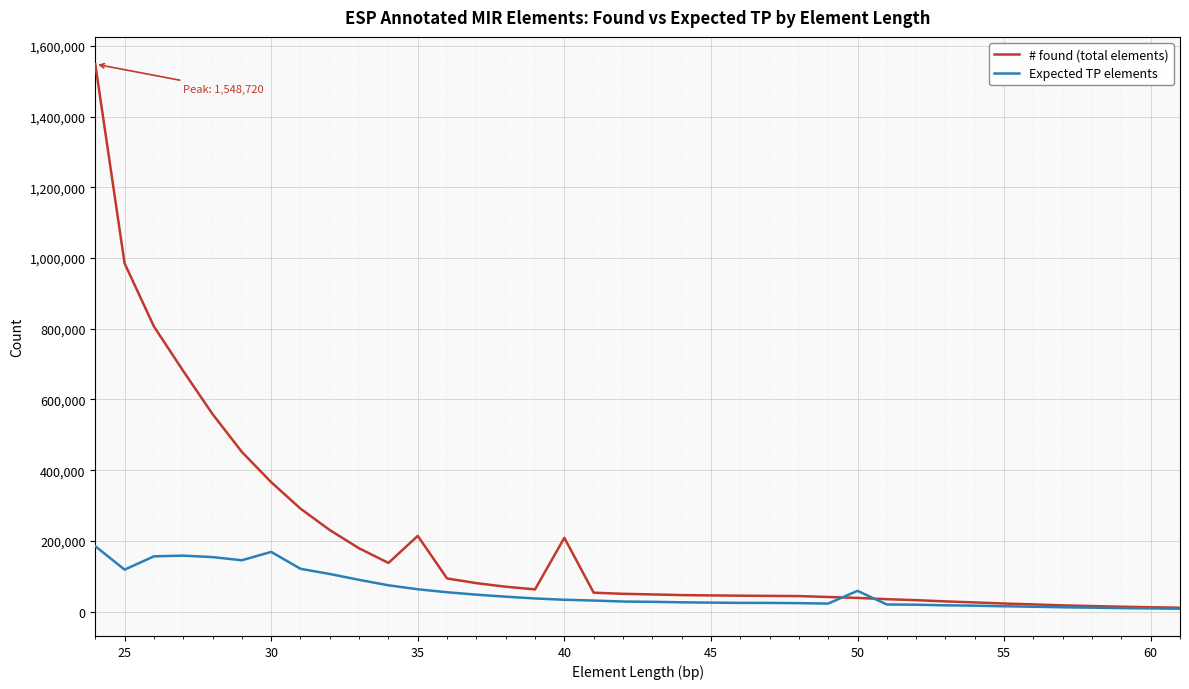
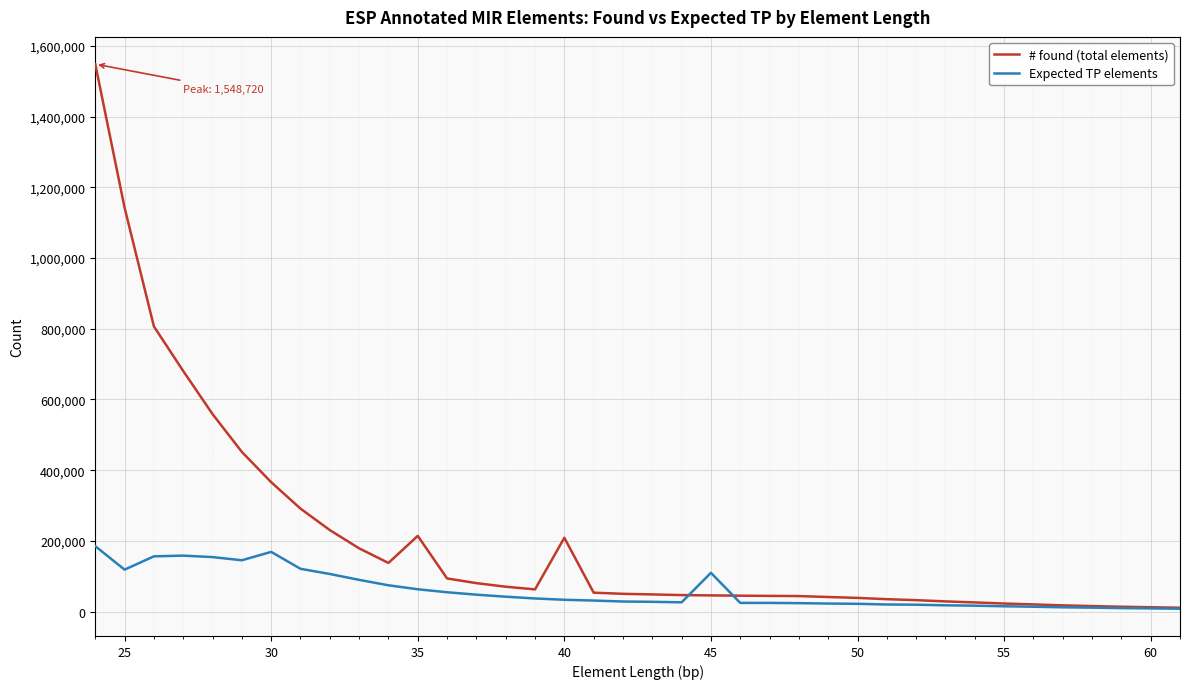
  {
    "# found (total elements)": {
-     "25": "990,000",
+     "25": "1,140,000",
      "30": "370,000",
      "35": "210,000",
      "40": "210,000",
      "45": "50,000",
      "50": "40,000",
      "55": "20,000"
    },
    "Expected TP elements": {
      "25": "120,000",
      "30": "170,000",
      "35": "60,000",
      "40": "30,000",
-     "45": "30,000",
-     "50": "60,000",
+     "45": "110,000",
+     "50": "20,000",
      "55": "10,000"
    }
  }
